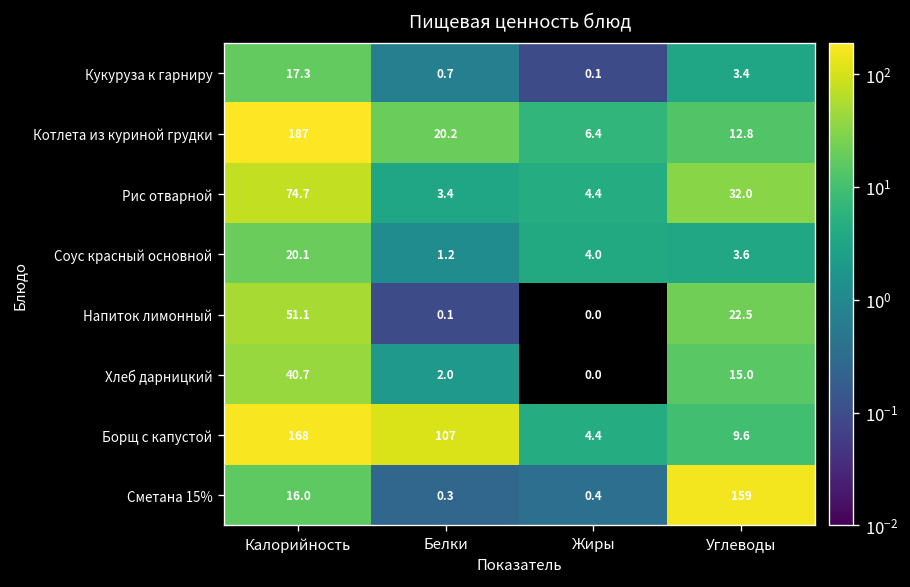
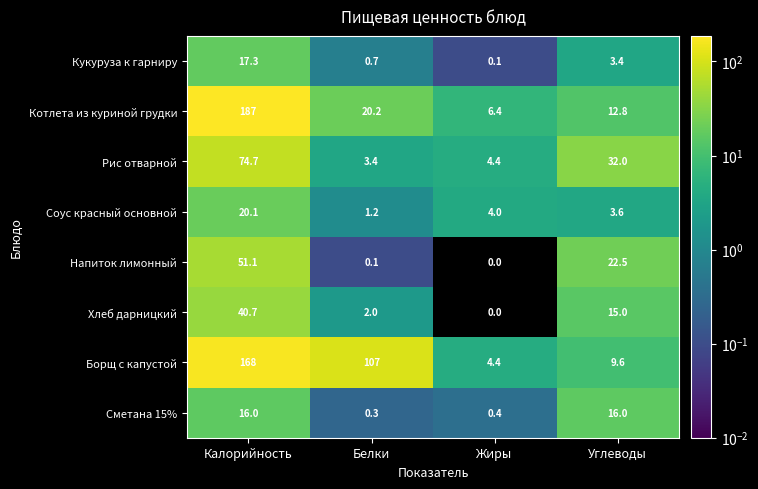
  {
    "Кукуруза к гарниру": {
      "Калорийность": 17.3,
      "Белки": 0.7,
      "Жиры": 0.1,
      "Углеводы": 3.4
    },
    "Котлета из куриной грудки": {
      "Калорийность": 187,
      "Белки": 20.2,
      "Жиры": 6.4,
      "Углеводы": 12.8
    },
    "Рис отварной": {
      "Калорийность": 74.7,
      "Белки": 3.4,
      "Жиры": 4.4,
      "Углеводы": 32.0
    },
    "Соус красный основной": {
      "Калорийность": 20.1,
      "Белки": 1.2,
      "Жиры": 4.0,
      "Углеводы": 3.6
    },
    "Напиток лимонный": {
      "Калорийность": 51.1,
      "Белки": 0.1,
      "Жиры": 0.0,
      "Углеводы": 22.5
    },
    "Хлеб дарницкий": {
      "Калорийность": 40.7,
      "Белки": 2.0,
      "Жиры": 0.0,
      "Углеводы": 15.0
    },
    "Борщ с капустой": {
      "Калорийность": 168,
      "Белки": 107,
      "Жиры": 4.4,
      "Углеводы": 9.6
    },
    "Сметана 15%": {
      "Калорийность": 16.0,
      "Белки": 0.3,
      "Жиры": 0.4,
-     "Углеводы": 159
+     "Углеводы": 16.0
    }
  }
